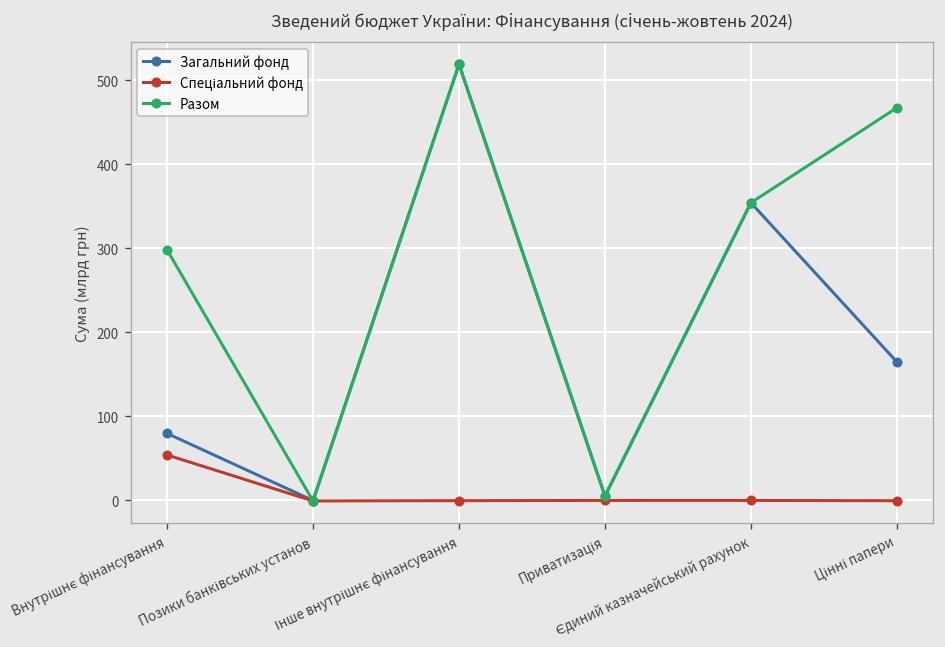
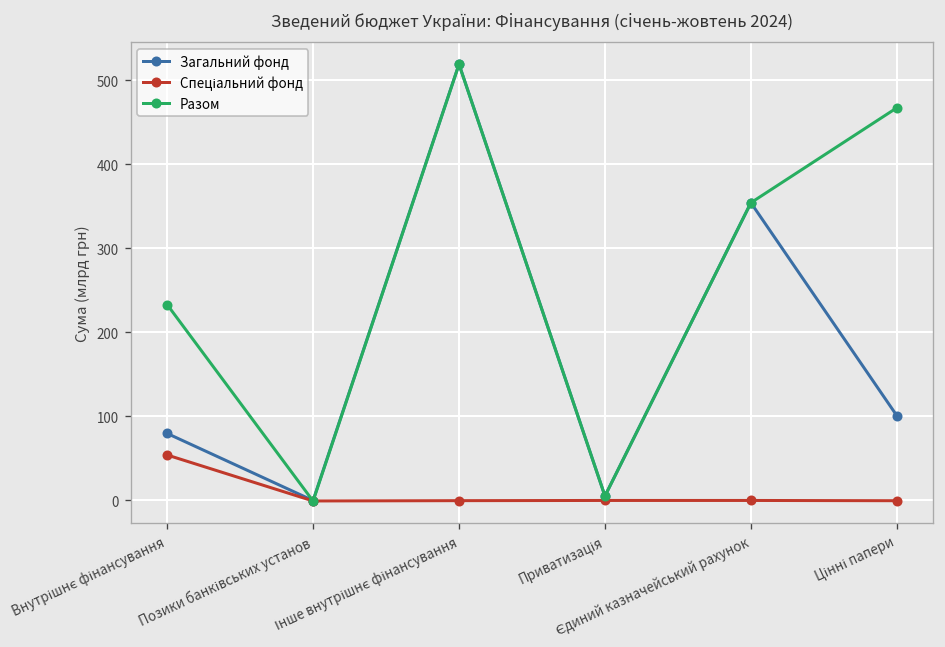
  {
    "Загальний фонд": {
      "Внутрішнє фінансування": 80,
-     "Цінні папери": 160
+     "Цінні папери": 100
    },
    "Спеціальний фонд": {
      "Внутрішнє фінансування": 50,
      "Інше внутрішнє фінансування": 0,
      "Приватизація": 0,
      "Єдиний казначейський рахунок": 0,
      "Цінні папери": 0
    },
    "Разом": {
-     "Внутрішнє фінансування": 300,
+     "Внутрішнє фінансування": 230,
      "Цінні папери": 470
    }
  }
